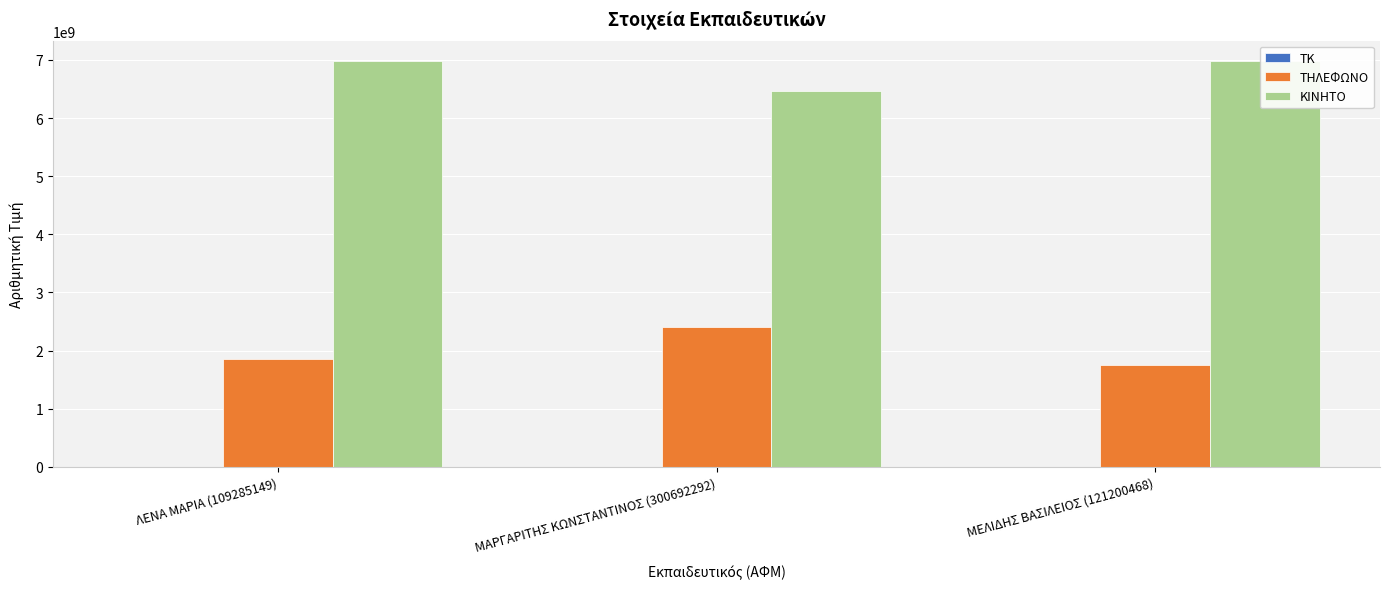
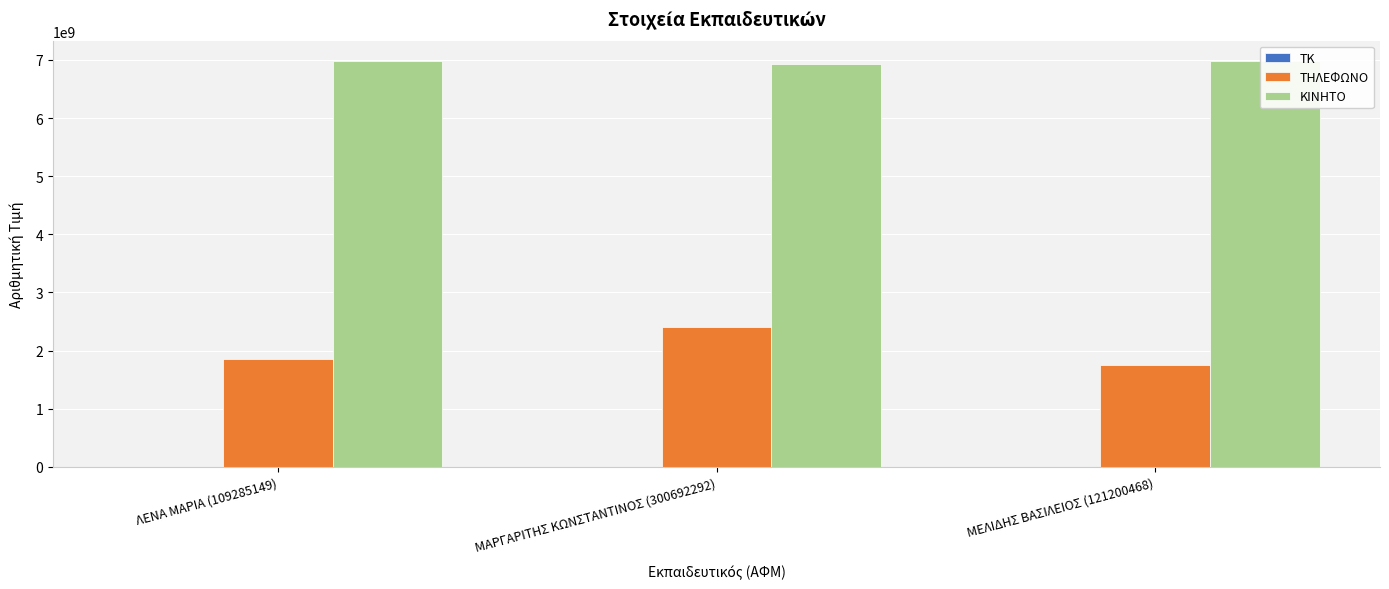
  {
    "ΤΗΛΕΦΩΝΟ": {
      "ΛΕΝΑ ΜΑΡΙΑ (109285149)": 1800000000,
      "ΜΑΡΓΑΡΙΤΗΣ ΚΩΝΣΤΑΝΤΙΝΟΣ (300692292)": 2400000000,
      "ΜΕΛΙΔΗΣ ΒΑΣΙΛΕΙΟΣ (121200468)": 1800000000
    },
    "ΚΙΝΗΤΟ": {
      "ΛΕΝΑ ΜΑΡΙΑ (109285149)": 7000000000,
-     "ΜΑΡΓΑΡΙΤΗΣ ΚΩΝΣΤΑΝΤΙΝΟΣ (300692292)": 6500000000
+     "ΜΑΡΓΑΡΙΤΗΣ ΚΩΝΣΤΑΝΤΙΝΟΣ (300692292)": 6900000000
    }
  }
